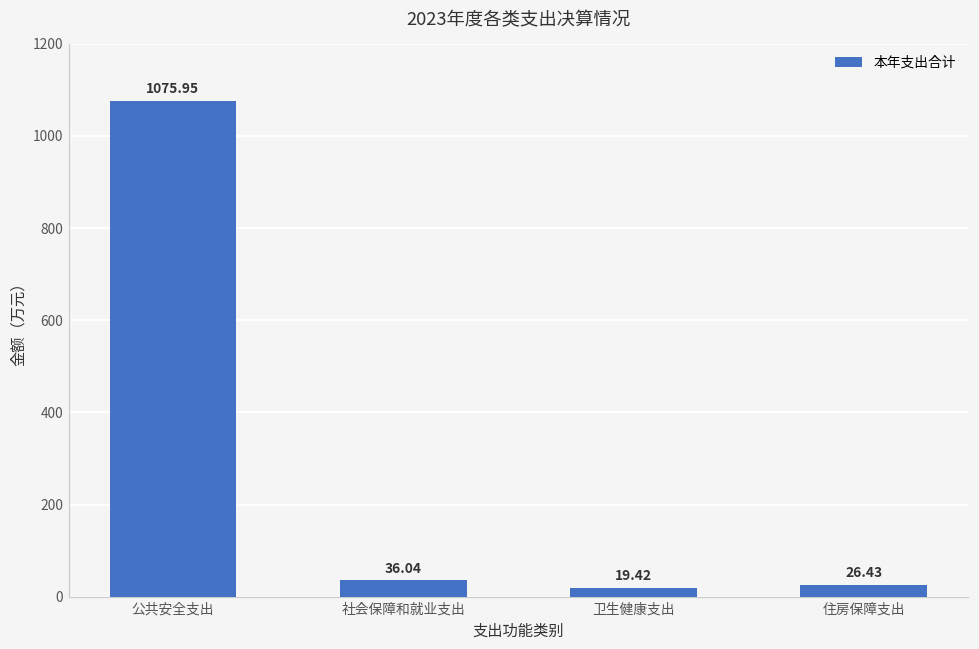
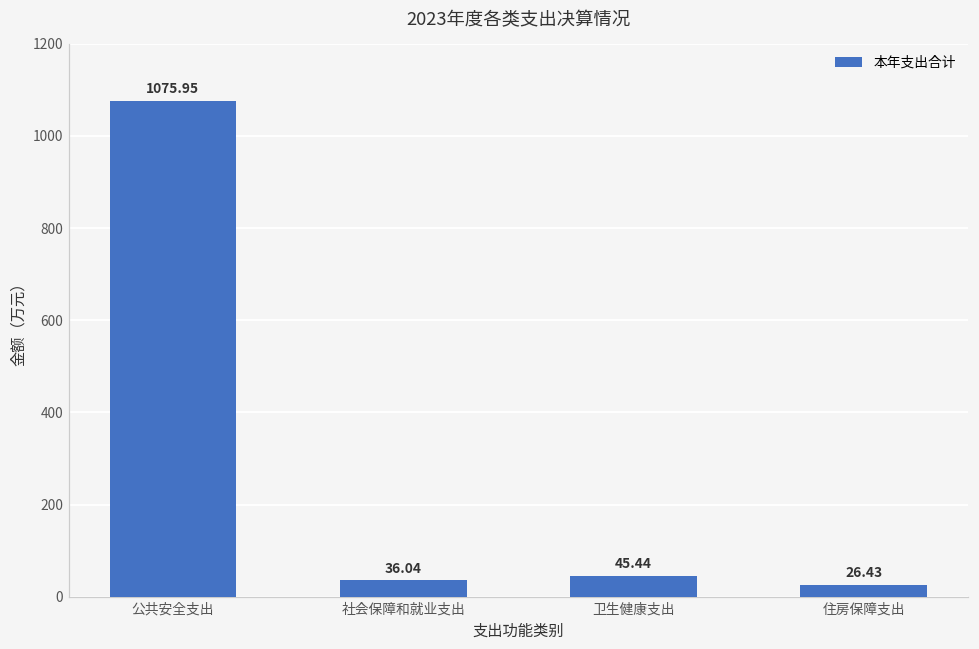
  {
    "公共安全支出": 1075.95,
    "社会保障和就业支出": 36.04,
-   "卫生健康支出": 19.42,
+   "卫生健康支出": 45.44,
    "住房保障支出": 26.43
  }
